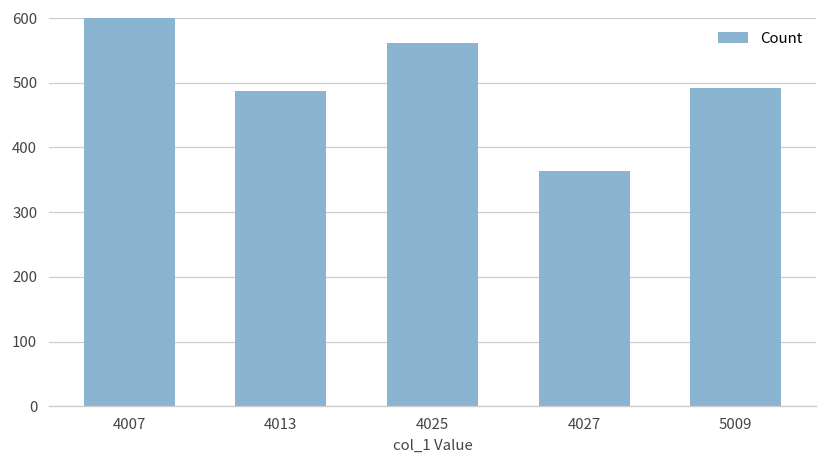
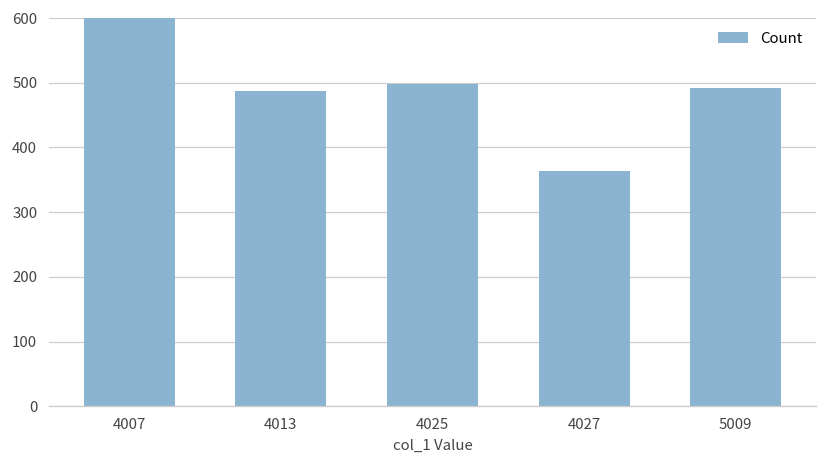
  {
    "4013": 490,
-   "4025": 560,
+   "4025": 500,
    "4027": 360,
    "5009": 490
  }
